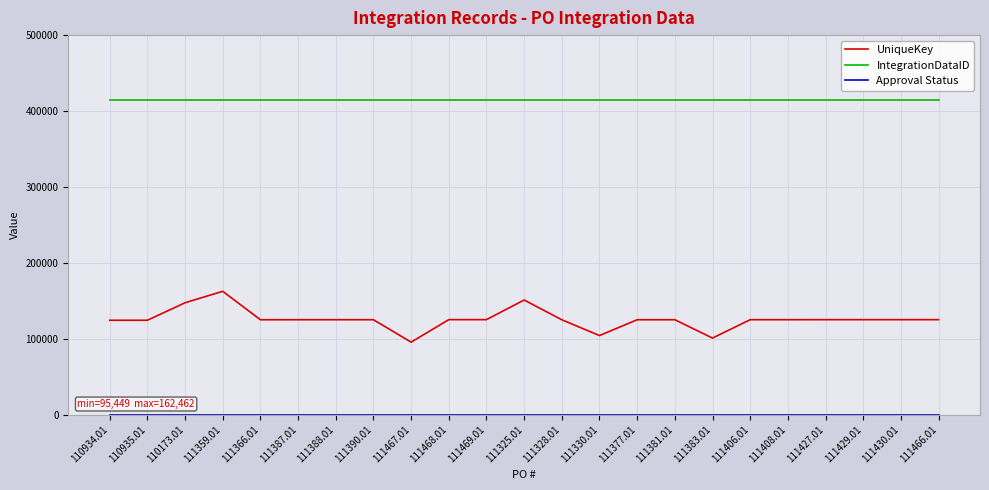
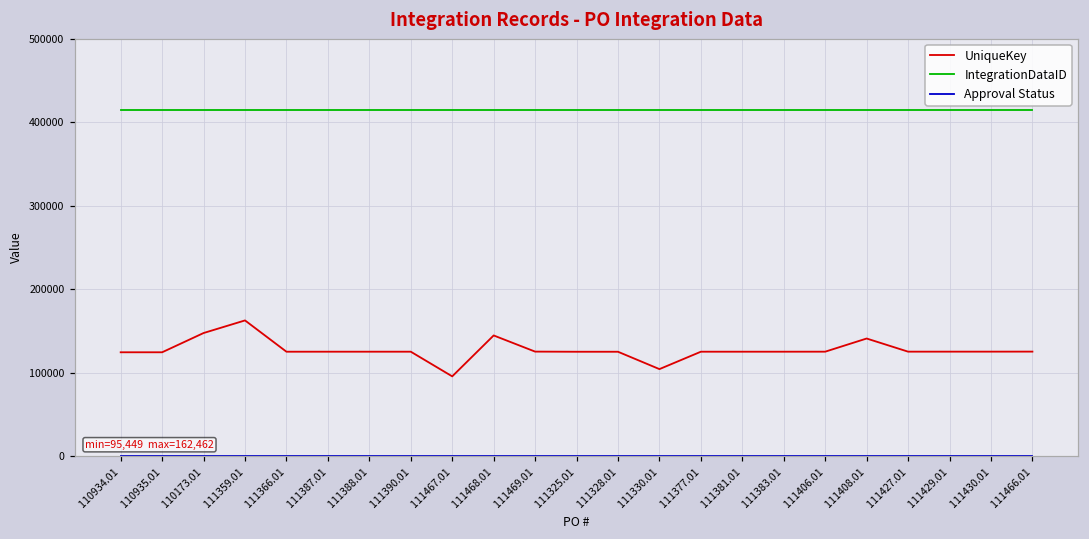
  {
    "UniqueKey": {
      "110934.01": 120000,
      "110935.01": 120000,
      "110173.01": 150000,
      "111359.01": 160000,
      "111366.01": 120000,
      "111387.01": 120000,
      "111388.01": 120000,
      "111390.01": 130000,
      "111467.01": 100000,
-     "111468.01": 130000,
+     "111468.01": 140000,
      "111469.01": 130000,
-     "111325.01": 150000,
+     "111325.01": 120000,
      "111328.01": 120000,
      "111330.01": 100000,
      "111377.01": 120000,
      "111381.01": 120000,
-     "111383.01": 100000,
+     "111383.01": 120000,
      "111406.01": 130000,
-     "111408.01": 130000,
+     "111408.01": 140000,
      "111427.01": 130000,
      "111429.01": 130000,
      "111430.01": 130000,
      "111466.01": 130000
    },
    "IntegrationDataID": {
      "110934.01": 410000,
      "110935.01": 410000,
      "110173.01": 410000,
      "111359.01": 410000,
      "111366.01": 410000,
      "111387.01": 410000,
      "111388.01": 410000,
      "111390.01": 410000,
      "111467.01": 410000,
      "111468.01": 410000,
      "111469.01": 410000,
      "111325.01": 410000,
      "111328.01": 410000,
      "111330.01": 410000,
      "111377.01": 410000,
      "111381.01": 410000,
      "111383.01": 410000,
      "111406.01": 410000,
      "111408.01": 410000,
      "111427.01": 410000,
      "111429.01": 410000,
      "111430.01": 410000,
      "111466.01": 410000
    },
    "Approval Status": {
      "111359.01": 0,
      "111366.01": 0,
      "111387.01": 0,
      "111388.01": 0,
      "111390.01": 0,
      "111467.01": 0,
      "111468.01": 0,
      "111469.01": 0,
      "111325.01": 0,
      "111328.01": 0,
      "111330.01": 0,
      "111377.01": 0,
      "111381.01": 0,
      "111383.01": 0,
      "111406.01": 0,
      "111408.01": 0,
      "111427.01": 0,
      "111429.01": 0,
      "111430.01": 0,
      "111466.01": 0
    }
  }
